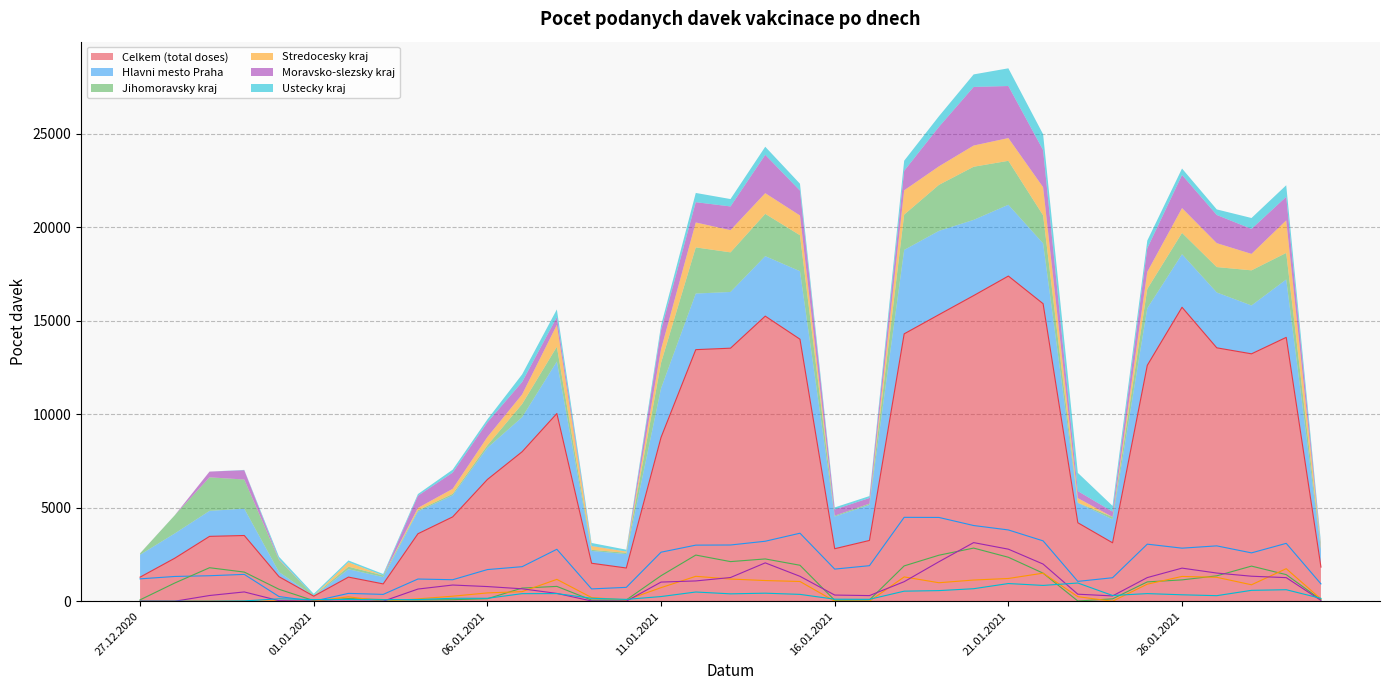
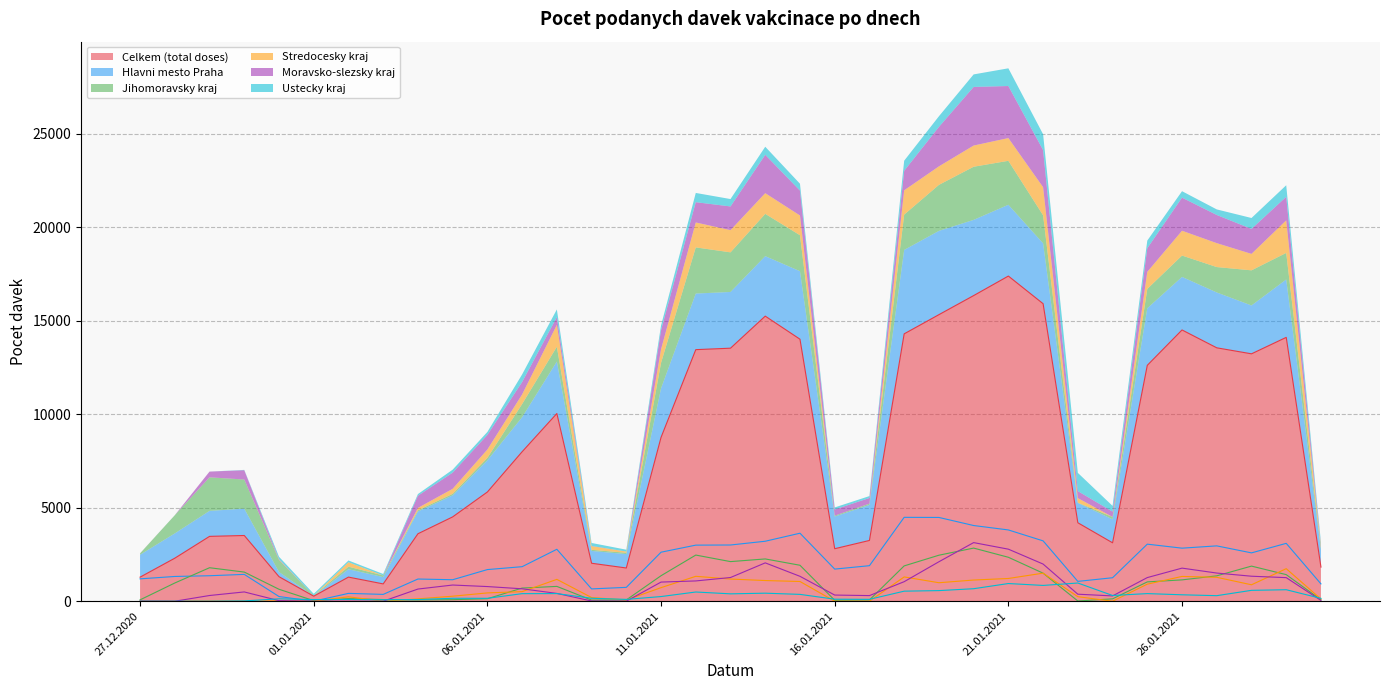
  {
    "Celkem (total doses)": {
-     "06.01.2021": 6500,
+     "06.01.2021": 5800,
      "11.01.2021": 8800,
      "16.01.2021": 2800,
      "21.01.2021": 17400,
-     "26.01.2021": 15700
+     "26.01.2021": 14500
    }
  }
